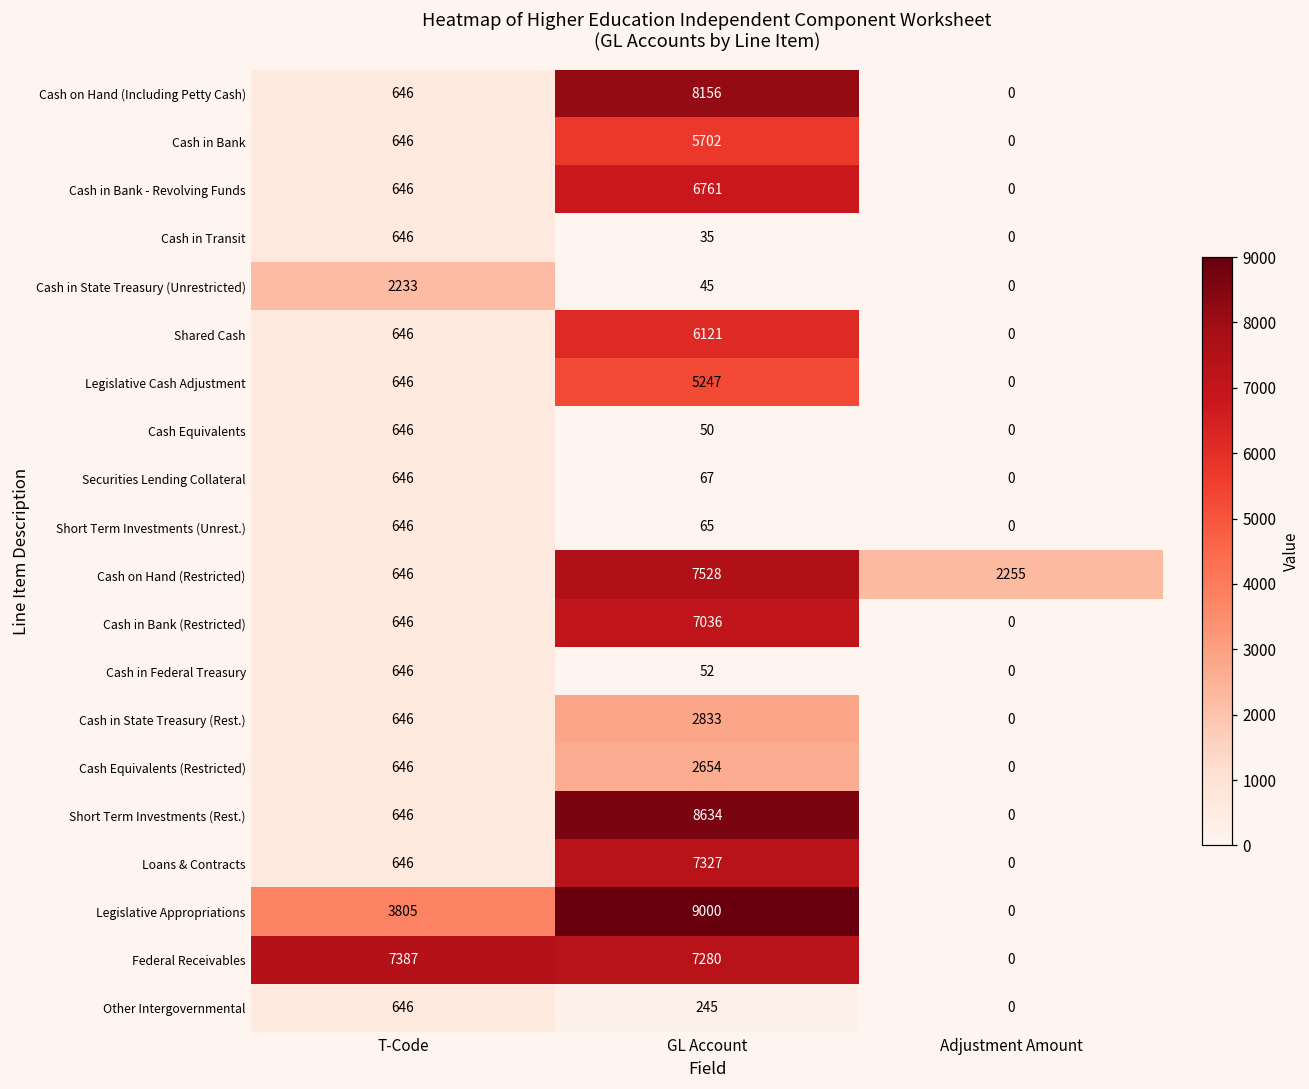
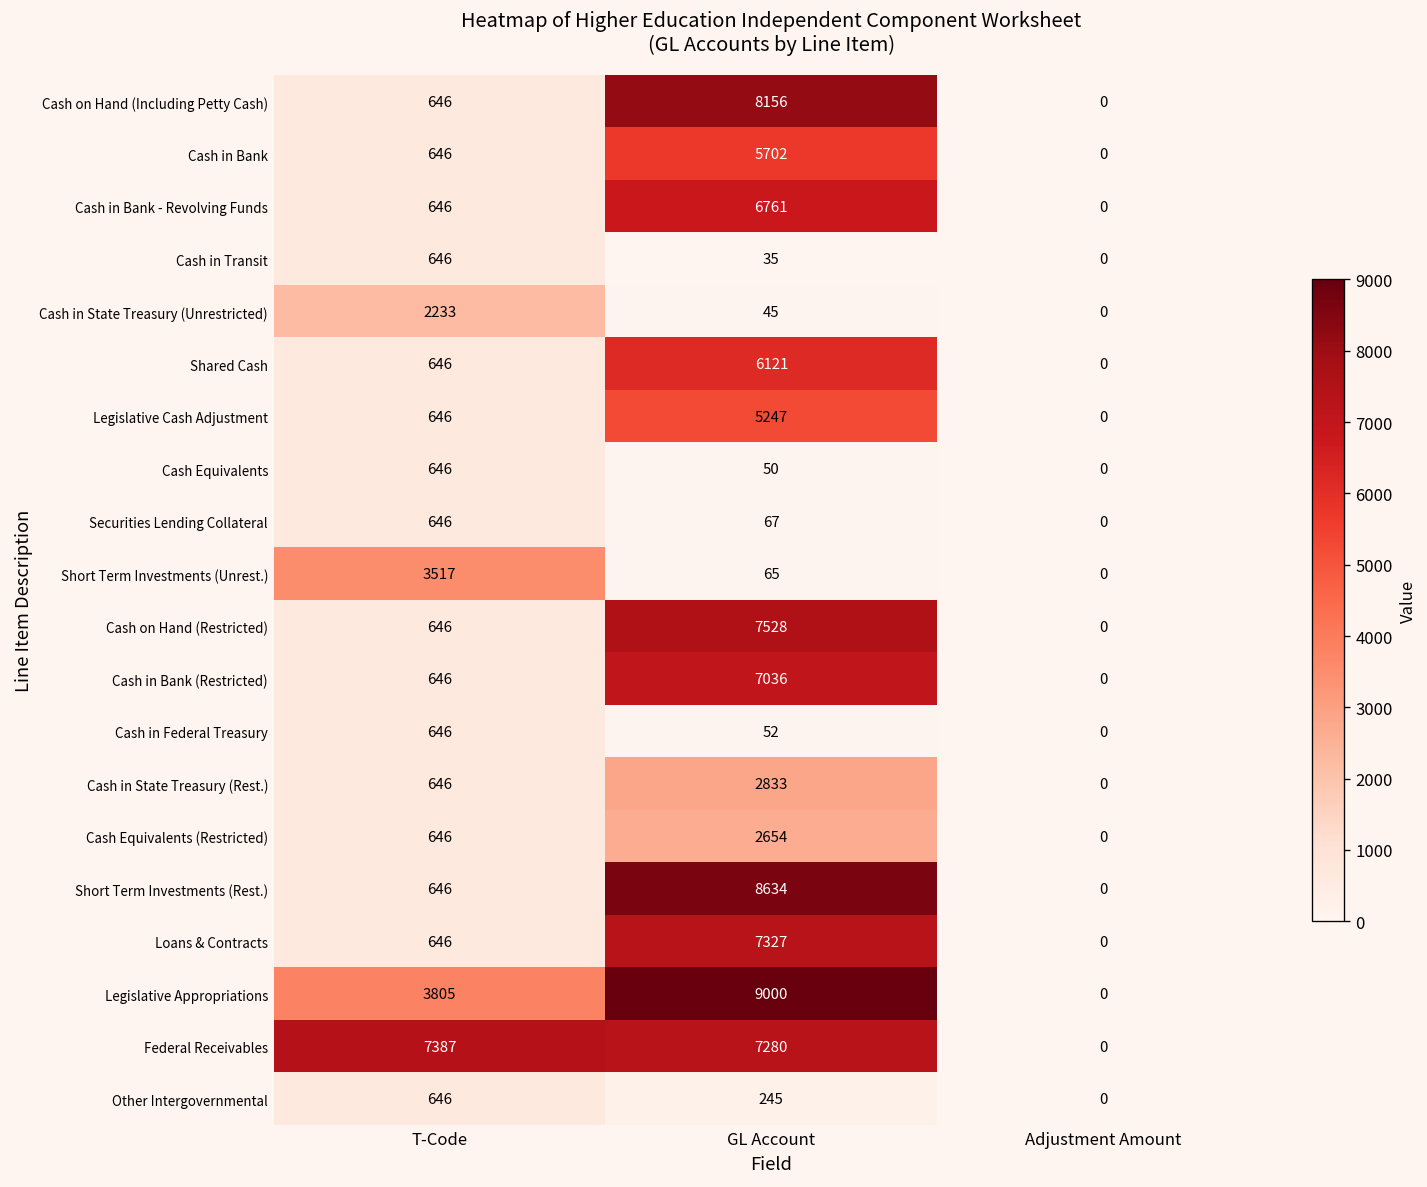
  {
    "Cash on Hand (Including Petty Cash)": {
      "T-Code": 646,
      "GL Account": 8156,
      "Adjustment Amount": 0
    },
    "Cash in Bank": {
      "T-Code": 646,
      "GL Account": 5702,
      "Adjustment Amount": 0
    },
    "Cash in Bank - Revolving Funds": {
      "T-Code": 646,
      "GL Account": 6761,
      "Adjustment Amount": 0
    },
    "Cash in Transit": {
      "T-Code": 646,
      "GL Account": 35,
      "Adjustment Amount": 0
    },
    "Cash in State Treasury (Unrestricted)": {
      "T-Code": 2233,
      "GL Account": 45,
      "Adjustment Amount": 0
    },
    "Shared Cash": {
      "T-Code": 646,
      "GL Account": 6121,
      "Adjustment Amount": 0
    },
    "Legislative Cash Adjustment": {
      "T-Code": 646,
      "GL Account": 5247,
      "Adjustment Amount": 0
    },
    "Cash Equivalents": {
      "T-Code": 646,
      "GL Account": 50,
      "Adjustment Amount": 0
    },
    "Securities Lending Collateral": {
      "T-Code": 646,
      "GL Account": 67,
      "Adjustment Amount": 0
    },
    "Short Term Investments (Unrest.)": {
-     "T-Code": 646,
+     "T-Code": 3517,
      "GL Account": 65,
      "Adjustment Amount": 0
    },
    "Cash on Hand (Restricted)": {
      "T-Code": 646,
      "GL Account": 7528,
-     "Adjustment Amount": 2255
+     "Adjustment Amount": 0
    },
    "Cash in Bank (Restricted)": {
      "T-Code": 646,
      "GL Account": 7036,
      "Adjustment Amount": 0
    },
    "Cash in Federal Treasury": {
      "T-Code": 646,
      "GL Account": 52,
      "Adjustment Amount": 0
    },
    "Cash in State Treasury (Rest.)": {
      "T-Code": 646,
      "GL Account": 2833,
      "Adjustment Amount": 0
    },
    "Cash Equivalents (Restricted)": {
      "T-Code": 646,
      "GL Account": 2654,
      "Adjustment Amount": 0
    },
    "Short Term Investments (Rest.)": {
      "T-Code": 646,
      "GL Account": 8634,
      "Adjustment Amount": 0
    },
    "Loans & Contracts": {
      "T-Code": 646,
      "GL Account": 7327,
      "Adjustment Amount": 0
    },
    "Legislative Appropriations": {
      "T-Code": 3805,
      "GL Account": 9000,
      "Adjustment Amount": 0
    },
    "Federal Receivables": {
      "T-Code": 7387,
      "GL Account": 7280,
      "Adjustment Amount": 0
    },
    "Other Intergovernmental": {
      "T-Code": 646,
      "GL Account": 245,
      "Adjustment Amount": 0
    }
  }
